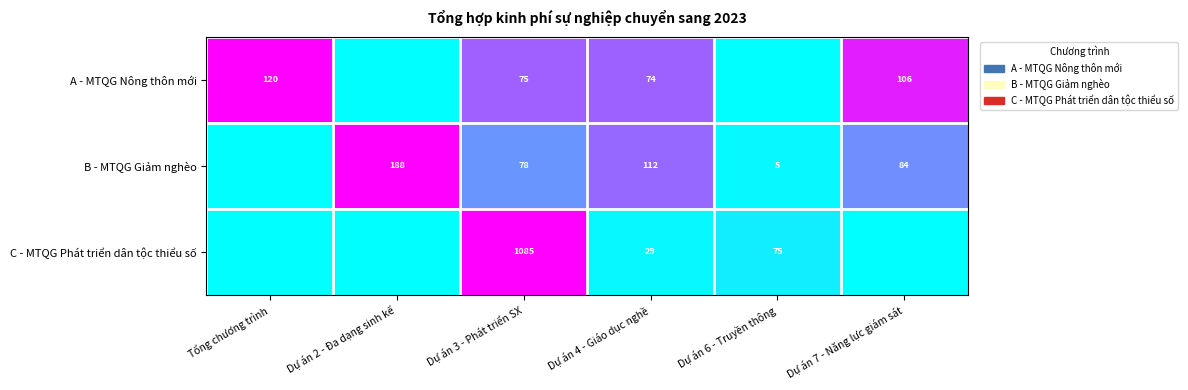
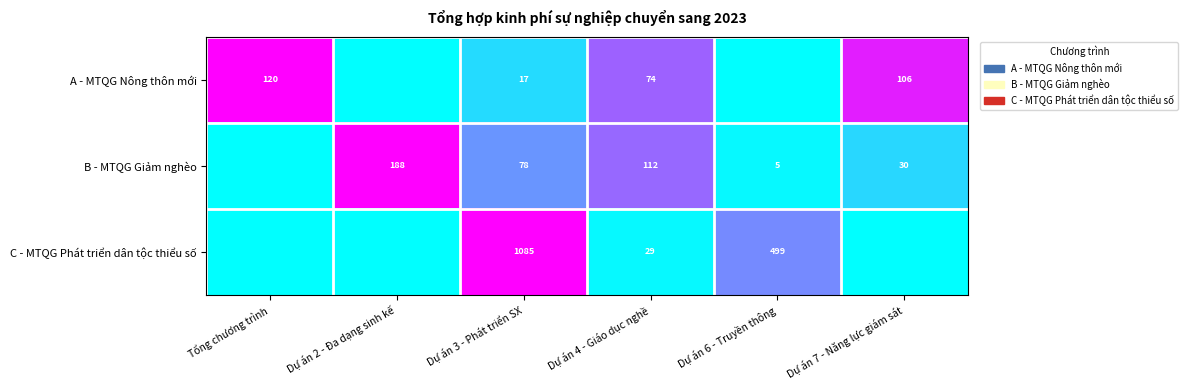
  {
    "A - MTQG Nông thôn mới": {
      "Tổng chương trình": 120,
-     "Dự án 3 - Phát triển SX": 75,
+     "Dự án 3 - Phát triển SX": 17,
      "Dự án 4 - Giáo dục nghề": 74,
      "Dự án 7 - Năng lực giám sát": 106
    },
    "B - MTQG Giảm nghèo": {
      "Dự án 2 - Đa dạng sinh kế": 188,
      "Dự án 3 - Phát triển SX": 78,
      "Dự án 4 - Giáo dục nghề": 112,
      "Dự án 6 - Truyền thông": 5,
-     "Dự án 7 - Năng lực giám sát": 84
+     "Dự án 7 - Năng lực giám sát": 30
    },
    "C - MTQG Phát triển dân tộc thiểu số": {
      "Dự án 3 - Phát triển SX": 1085,
      "Dự án 4 - Giáo dục nghề": 29,
-     "Dự án 6 - Truyền thông": 75
+     "Dự án 6 - Truyền thông": 499
    }
  }
